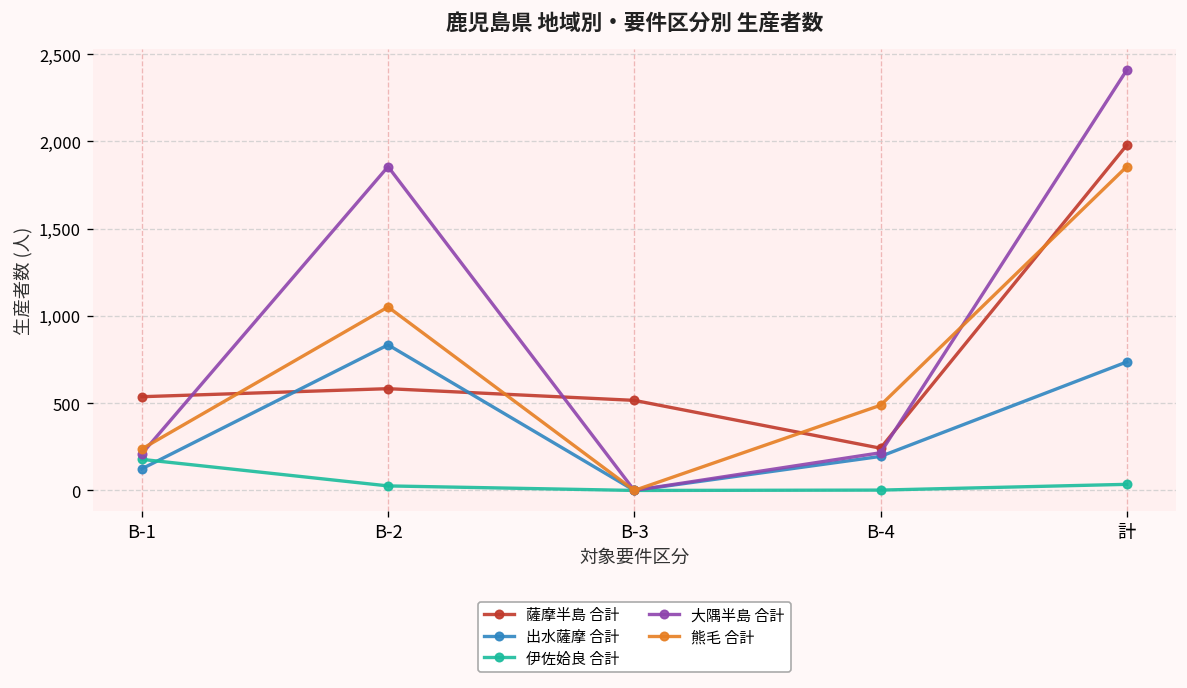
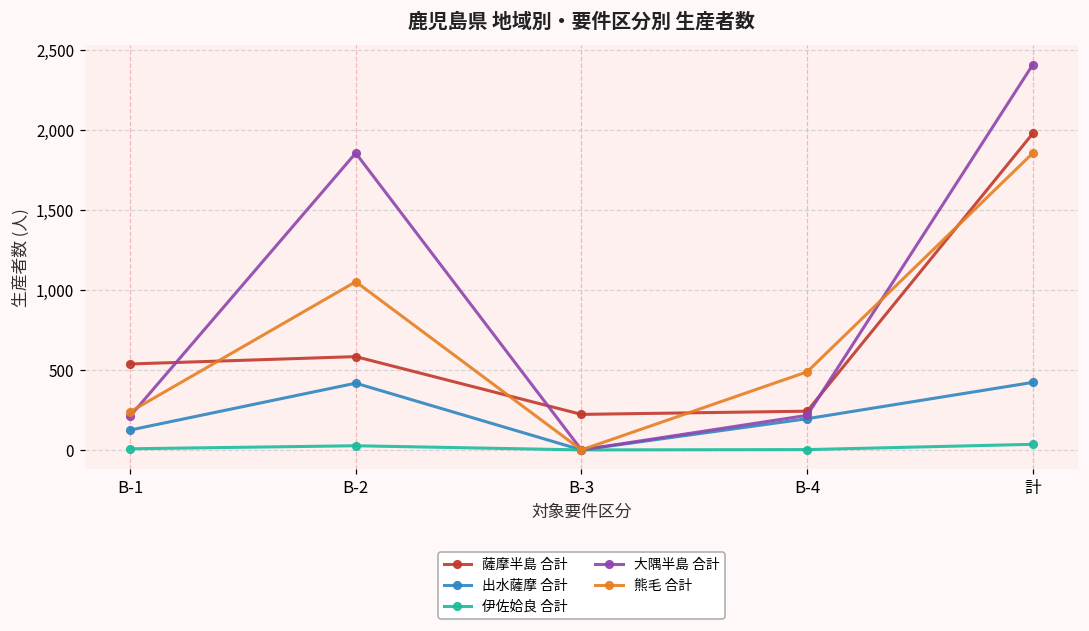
  {
    "薩摩半島 合計": {
      "B-1": "540",
      "B-2": "580",
-     "B-3": "520",
+     "B-3": "220",
      "B-4": "240",
      "計": "1,980"
    },
    "出水薩摩 合計": {
      "B-1": "120",
-     "B-2": "830",
+     "B-2": "420",
      "B-4": "200",
-     "計": "740"
+     "計": "420"
    },
    "伊佐姶良 合計": {
-     "B-1": "180",
+     "B-1": "10",
      "B-2": "30",
      "B-4": "0",
      "計": "40"
    },
    "大隅半島 合計": {
      "B-1": "210",
      "B-2": "1,860",
      "B-4": "220",
      "計": "2,410"
    },
    "熊毛 合計": {
      "B-1": "240",
      "B-2": "1,050",
      "B-4": "490",
      "計": "1,860"
    }
  }
